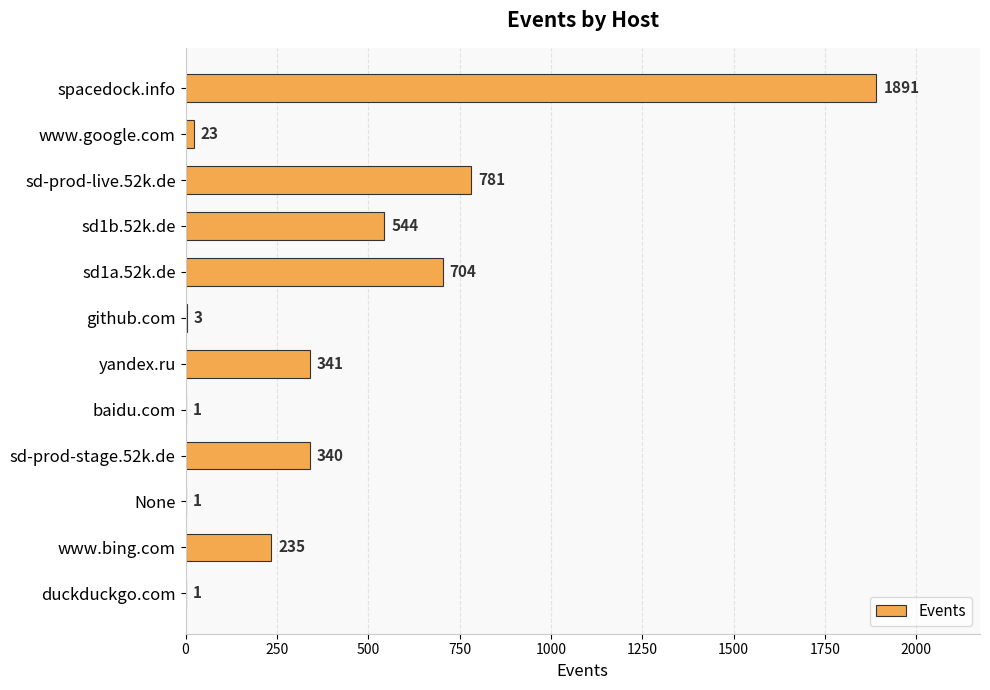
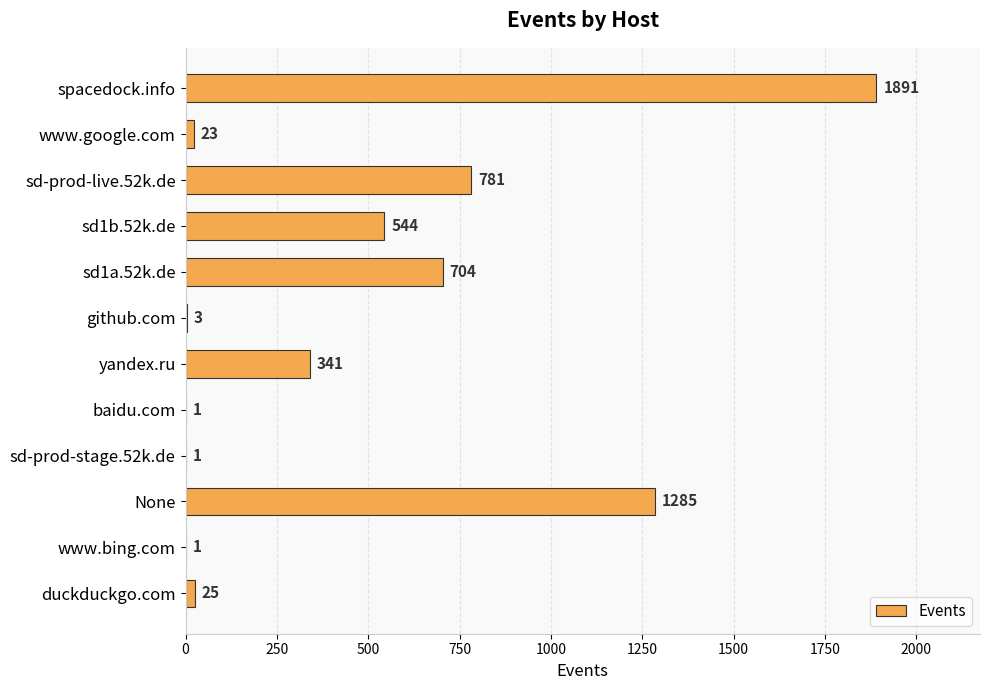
  {
    "spacedock.info": 1891,
    "www.google.com": 23,
    "sd-prod-live.52k.de": 781,
    "sd1b.52k.de": 544,
    "sd1a.52k.de": 704,
    "github.com": 3,
    "yandex.ru": 341,
    "baidu.com": 1,
-   "sd-prod-stage.52k.de": 340,
-   "None": 1,
-   "www.bing.com": 235,
-   "duckduckgo.com": 1
+   "sd-prod-stage.52k.de": 1,
+   "None": 1285,
+   "www.bing.com": 1,
+   "duckduckgo.com": 25
  }
